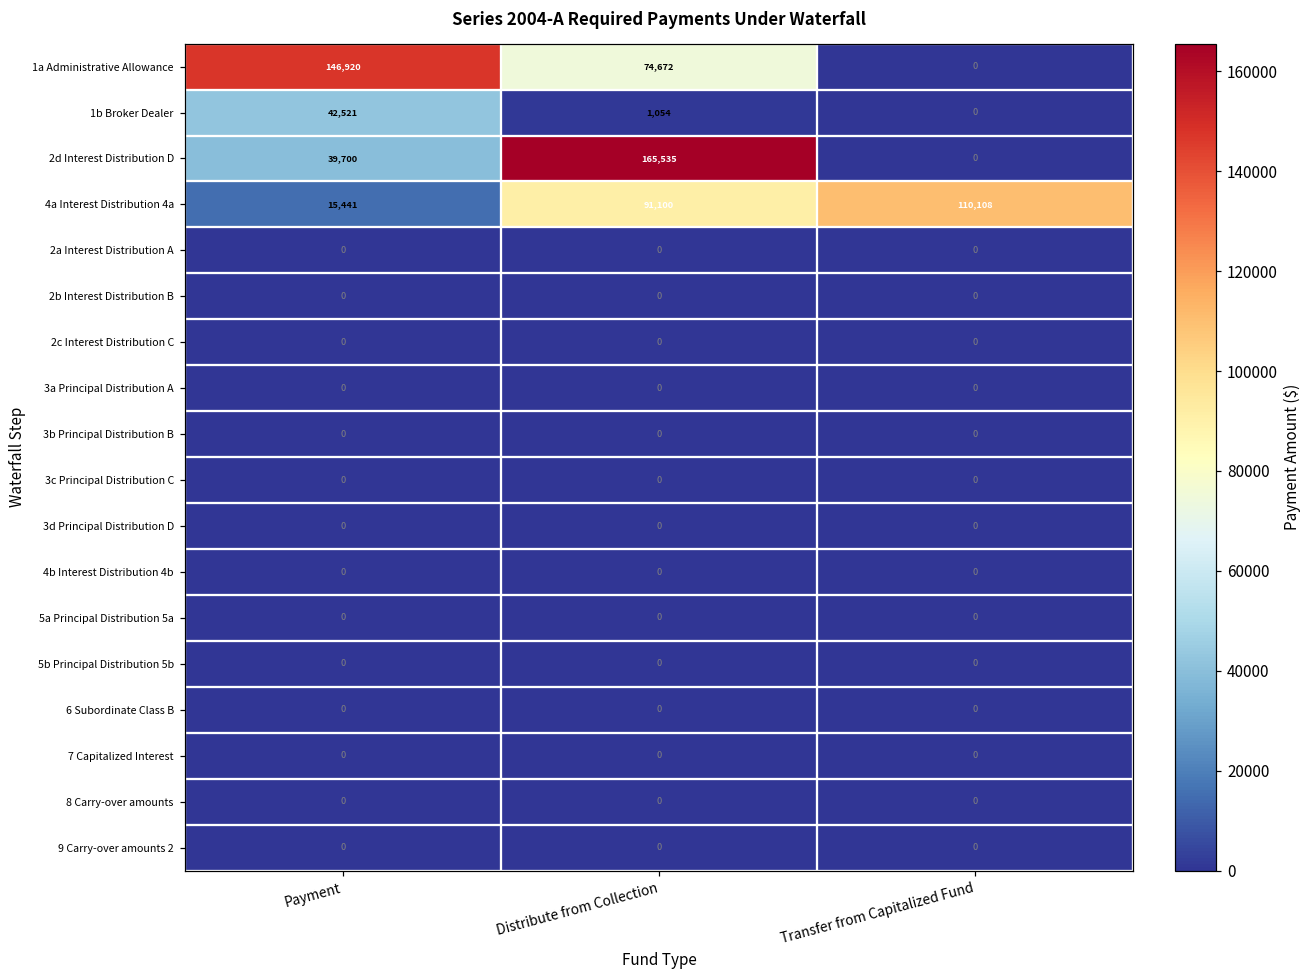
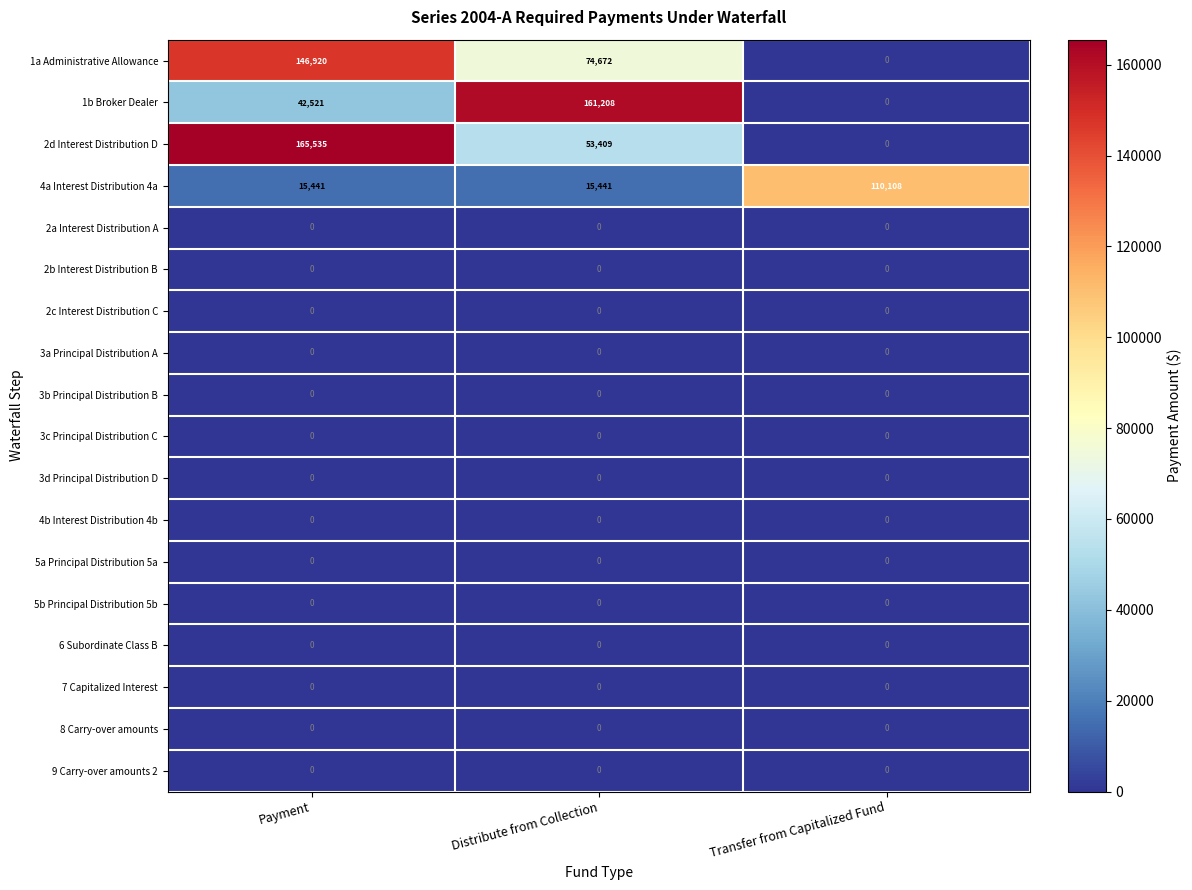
  {
    "1a Administrative Allowance": {
      "Payment": "146,920",
      "Distribute from Collection": "74,672",
      "Transfer from Capitalized Fund": "0"
    },
    "1b Broker Dealer": {
      "Payment": "42,521",
-     "Distribute from Collection": "1,054",
+     "Distribute from Collection": "161,208",
      "Transfer from Capitalized Fund": "0"
    },
    "2d Interest Distribution D": {
-     "Payment": "39,700",
-     "Distribute from Collection": "165,535",
+     "Payment": "165,535",
+     "Distribute from Collection": "53,409",
      "Transfer from Capitalized Fund": "0"
    },
    "4a Interest Distribution 4a": {
      "Payment": "15,441",
-     "Distribute from Collection": "91,100",
+     "Distribute from Collection": "15,441",
      "Transfer from Capitalized Fund": "110,108"
    },
    "2a Interest Distribution A": {
      "Payment": "0",
      "Distribute from Collection": "0",
      "Transfer from Capitalized Fund": "0"
    },
    "2b Interest Distribution B": {
      "Payment": "0",
      "Distribute from Collection": "0",
      "Transfer from Capitalized Fund": "0"
    },
    "2c Interest Distribution C": {
      "Payment": "0",
      "Distribute from Collection": "0",
      "Transfer from Capitalized Fund": "0"
    },
    "3a Principal Distribution A": {
      "Payment": "0",
      "Distribute from Collection": "0",
      "Transfer from Capitalized Fund": "0"
    },
    "3b Principal Distribution B": {
      "Payment": "0",
      "Distribute from Collection": "0",
      "Transfer from Capitalized Fund": "0"
    },
    "3c Principal Distribution C": {
      "Payment": "0",
      "Distribute from Collection": "0",
      "Transfer from Capitalized Fund": "0"
    },
    "3d Principal Distribution D": {
      "Payment": "0",
      "Distribute from Collection": "0",
      "Transfer from Capitalized Fund": "0"
    },
    "4b Interest Distribution 4b": {
      "Payment": "0",
      "Distribute from Collection": "0",
      "Transfer from Capitalized Fund": "0"
    },
    "5a Principal Distribution 5a": {
      "Payment": "0",
      "Distribute from Collection": "0",
      "Transfer from Capitalized Fund": "0"
    },
    "5b Principal Distribution 5b": {
      "Payment": "0",
      "Distribute from Collection": "0",
      "Transfer from Capitalized Fund": "0"
    },
    "6 Subordinate Class B": {
      "Payment": "0",
      "Distribute from Collection": "0",
      "Transfer from Capitalized Fund": "0"
    },
    "7 Capitalized Interest": {
      "Payment": "0",
      "Distribute from Collection": "0",
      "Transfer from Capitalized Fund": "0"
    },
    "8 Carry-over amounts": {
      "Payment": "0",
      "Distribute from Collection": "0",
      "Transfer from Capitalized Fund": "0"
    },
    "9 Carry-over amounts 2": {
      "Payment": "0",
      "Distribute from Collection": "0",
      "Transfer from Capitalized Fund": "0"
    }
  }
